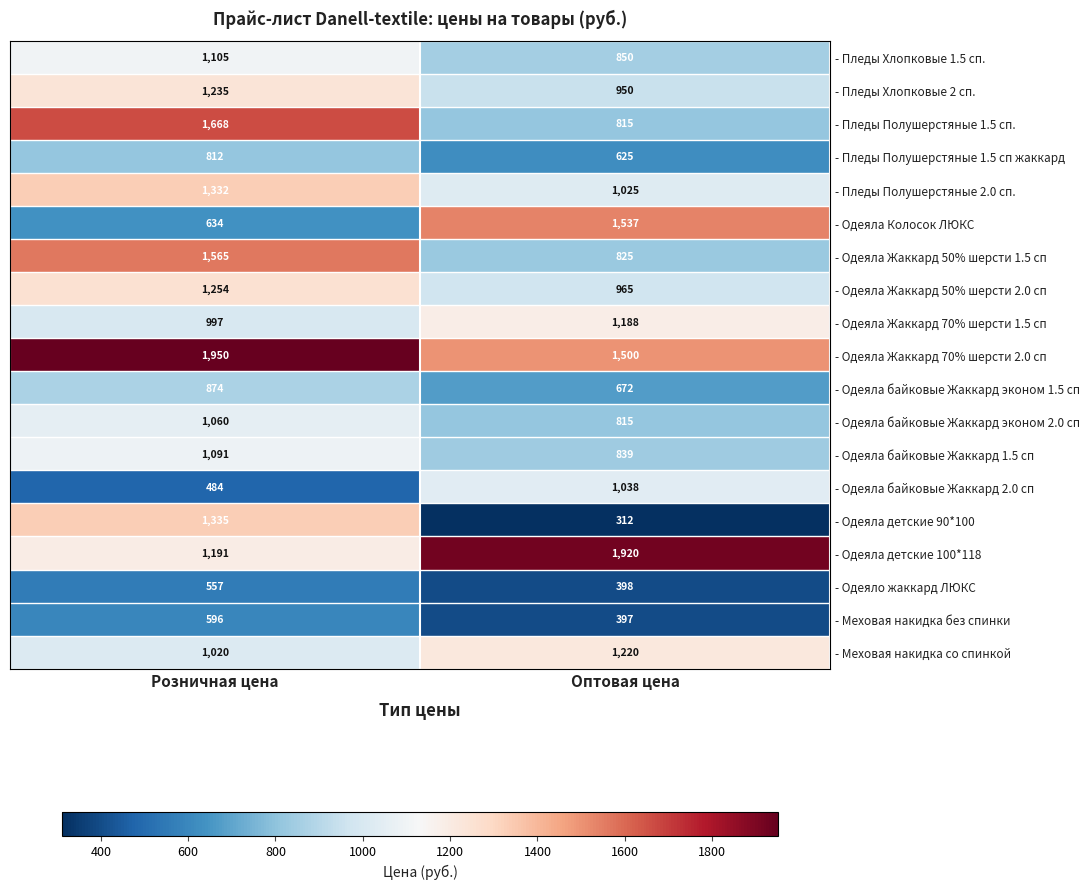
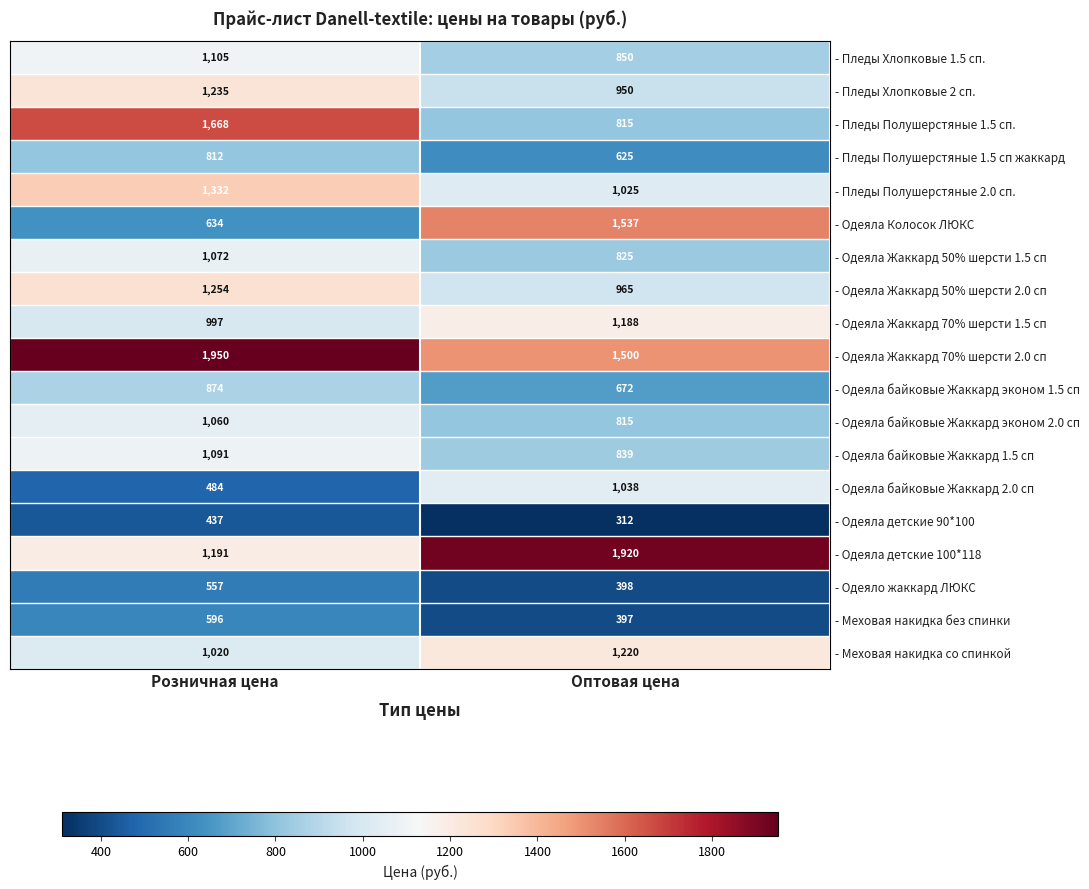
  {
    "- Пледы Хлопковые 1.5 сп.": {
      "Розничная цена": "1,105",
      "Оптовая цена": "850"
    },
    "- Пледы Хлопковые 2 сп.": {
      "Розничная цена": "1,235",
      "Оптовая цена": "950"
    },
    "- Пледы Полушерстяные 1.5 сп.": {
      "Розничная цена": "1,668",
      "Оптовая цена": "815"
    },
    "- Пледы Полушерстяные 1.5 сп жаккард": {
      "Розничная цена": "812",
      "Оптовая цена": "625"
    },
    "- Пледы Полушерстяные 2.0 сп.": {
      "Розничная цена": "1,332",
      "Оптовая цена": "1,025"
    },
    "- Одеяла Колосок ЛЮКС": {
      "Розничная цена": "634",
      "Оптовая цена": "1,537"
    },
    "- Одеяла Жаккард 50% шерсти 1.5 сп": {
-     "Розничная цена": "1,565",
+     "Розничная цена": "1,072",
      "Оптовая цена": "825"
    },
    "- Одеяла Жаккард 50% шерсти 2.0 сп": {
      "Розничная цена": "1,254",
      "Оптовая цена": "965"
    },
    "- Одеяла Жаккард 70% шерсти 1.5 сп": {
      "Розничная цена": "997",
      "Оптовая цена": "1,188"
    },
    "- Одеяла Жаккард 70% шерсти 2.0 сп": {
      "Розничная цена": "1,950",
      "Оптовая цена": "1,500"
    },
    "- Одеяла байковые Жаккард эконом 1.5 сп": {
      "Розничная цена": "874",
      "Оптовая цена": "672"
    },
    "- Одеяла байковые Жаккард эконом 2.0 сп": {
      "Розничная цена": "1,060",
      "Оптовая цена": "815"
    },
    "- Одеяла байковые Жаккард 1.5 сп": {
      "Розничная цена": "1,091",
      "Оптовая цена": "839"
    },
    "- Одеяла байковые Жаккард 2.0 сп": {
      "Розничная цена": "484",
      "Оптовая цена": "1,038"
    },
    "- Одеяла детские 90*100": {
-     "Розничная цена": "1,335",
+     "Розничная цена": "437",
      "Оптовая цена": "312"
    },
    "- Одеяла детские 100*118": {
      "Розничная цена": "1,191",
      "Оптовая цена": "1,920"
    },
    "- Одеяло жаккард ЛЮКС": {
      "Розничная цена": "557",
      "Оптовая цена": "398"
    },
    "- Меховая накидка без спинки": {
      "Розничная цена": "596",
      "Оптовая цена": "397"
    },
    "- Меховая накидка со спинкой": {
      "Розничная цена": "1,020",
      "Оптовая цена": "1,220"
    }
  }
